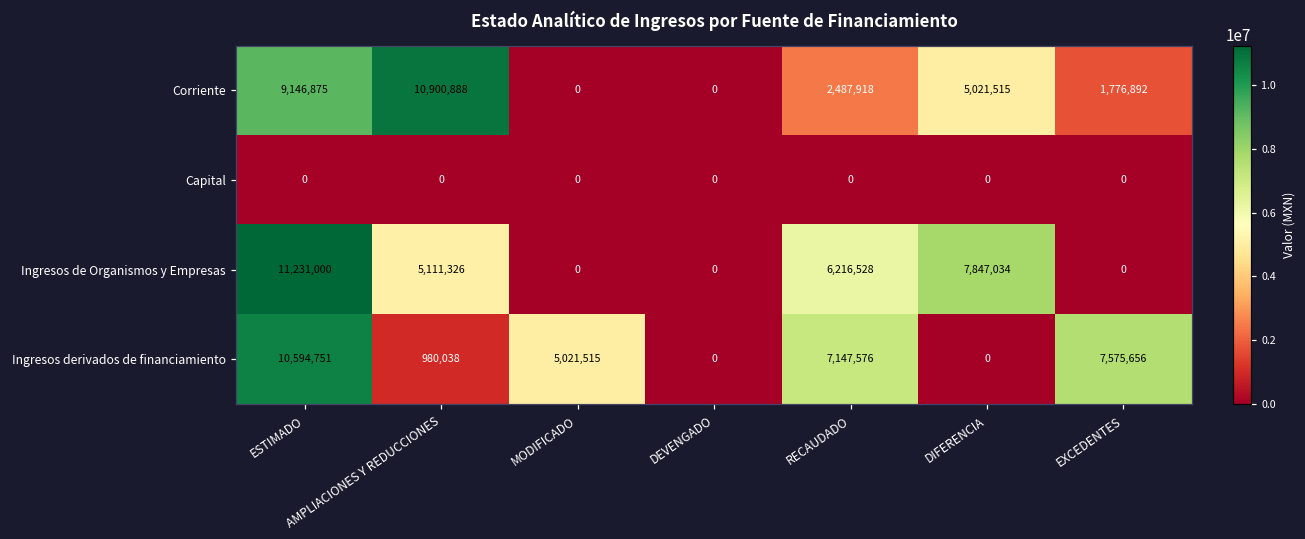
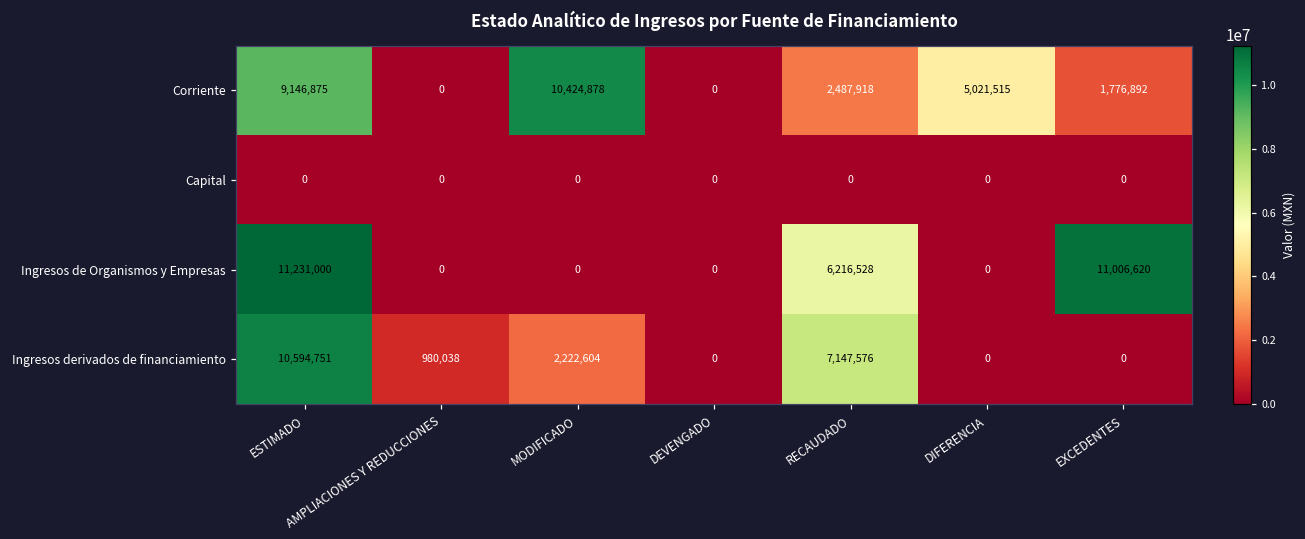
  {
    "Corriente": {
      "ESTIMADO": "9,146,875",
-     "AMPLIACIONES Y REDUCCIONES": "10,900,888",
-     "MODIFICADO": "0",
+     "AMPLIACIONES Y REDUCCIONES": "0",
+     "MODIFICADO": "10,424,878",
      "DEVENGADO": "0",
      "RECAUDADO": "2,487,918",
      "DIFERENCIA": "5,021,515",
      "EXCEDENTES": "1,776,892"
    },
    "Capital": {
      "ESTIMADO": "0",
      "AMPLIACIONES Y REDUCCIONES": "0",
      "MODIFICADO": "0",
      "DEVENGADO": "0",
      "RECAUDADO": "0",
      "DIFERENCIA": "0",
      "EXCEDENTES": "0"
    },
    "Ingresos de Organismos y Empresas": {
      "ESTIMADO": "11,231,000",
-     "AMPLIACIONES Y REDUCCIONES": "5,111,326",
+     "AMPLIACIONES Y REDUCCIONES": "0",
      "MODIFICADO": "0",
      "DEVENGADO": "0",
      "RECAUDADO": "6,216,528",
-     "DIFERENCIA": "7,847,034",
-     "EXCEDENTES": "0"
+     "DIFERENCIA": "0",
+     "EXCEDENTES": "11,006,620"
    },
    "Ingresos derivados de financiamiento": {
      "ESTIMADO": "10,594,751",
      "AMPLIACIONES Y REDUCCIONES": "980,038",
-     "MODIFICADO": "5,021,515",
+     "MODIFICADO": "2,222,604",
      "DEVENGADO": "0",
      "RECAUDADO": "7,147,576",
      "DIFERENCIA": "0",
-     "EXCEDENTES": "7,575,656"
+     "EXCEDENTES": "0"
    }
  }
